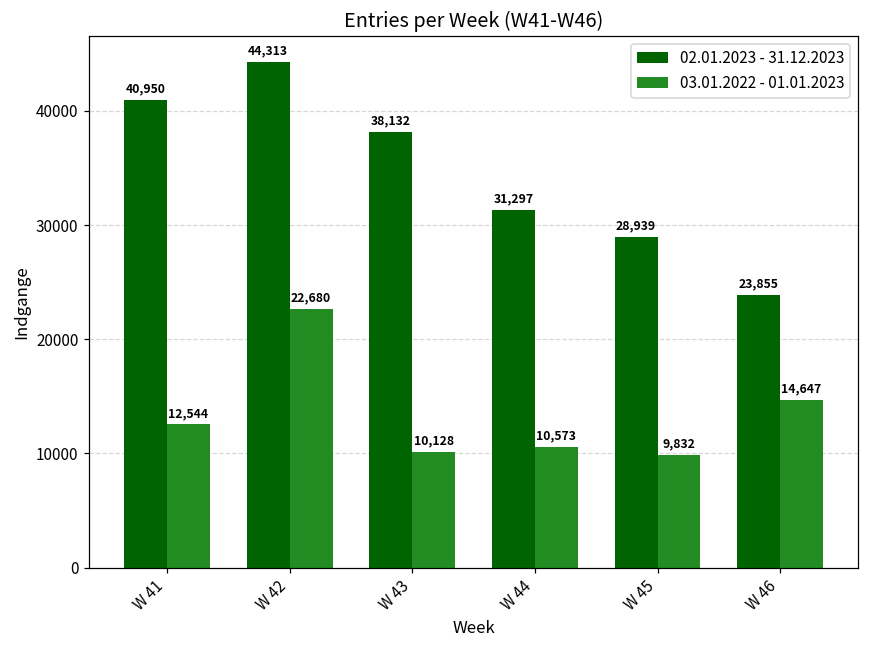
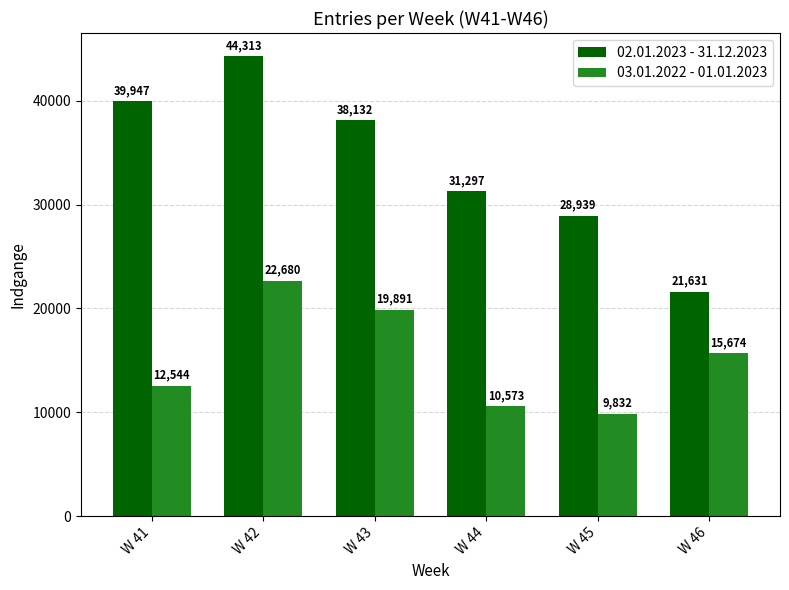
  {
    "02.01.2023 - 31.12.2023": {
-     "W 41": "40,950",
+     "W 41": "39,947",
      "W 42": "44,313",
      "W 43": "38,132",
      "W 44": "31,297",
      "W 45": "28,939",
-     "W 46": "23,855"
+     "W 46": "21,631"
    },
    "03.01.2022 - 01.01.2023": {
      "W 41": "12,544",
      "W 42": "22,680",
-     "W 43": "10,128",
+     "W 43": "19,891",
      "W 44": "10,573",
      "W 45": "9,832",
-     "W 46": "14,647"
+     "W 46": "15,674"
    }
  }
